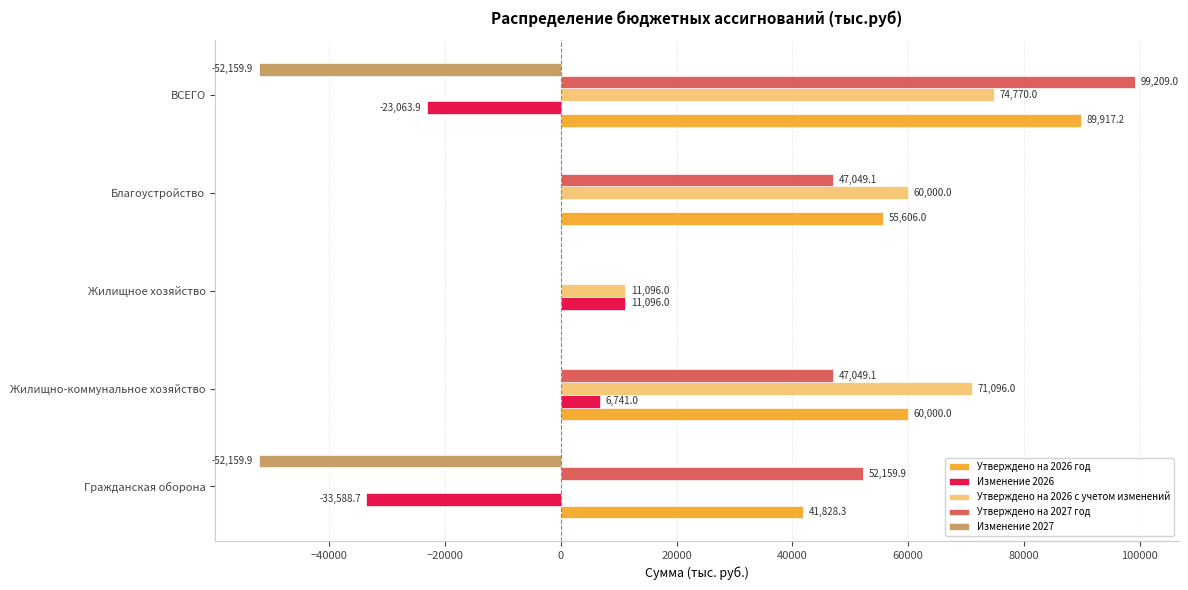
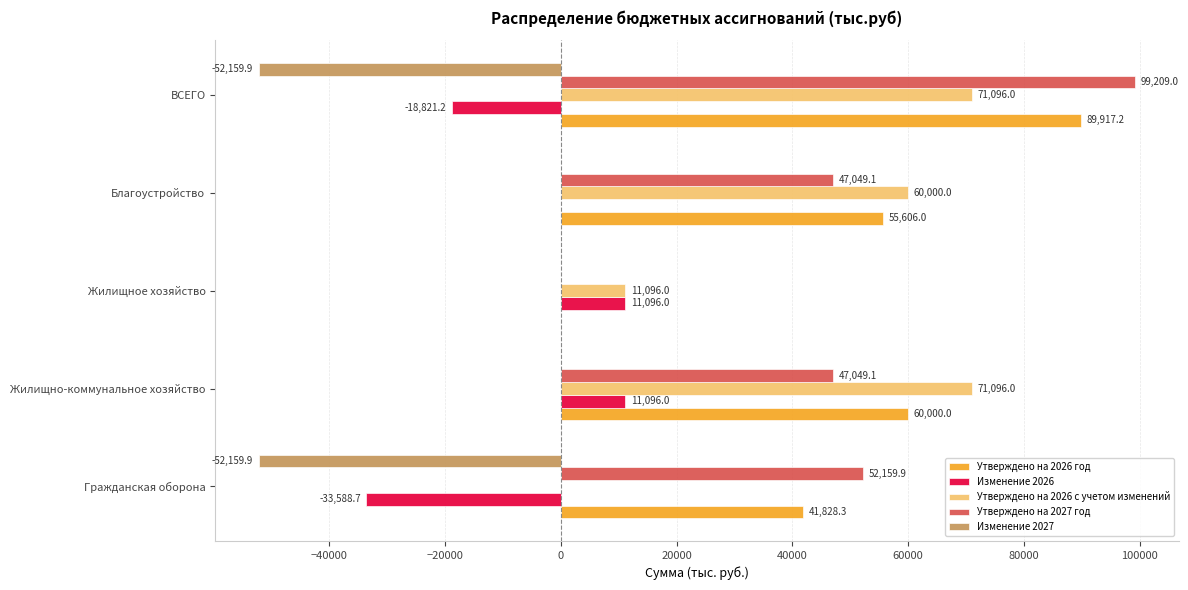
  {
    "Утверждено на 2026 год": {
      "ВСЕГО": "89,917.2",
      "Благоустройство": "55,606.0",
      "Жилищно-коммунальное хозяйство": "60,000.0",
      "Гражданская оборона": "41,828.3"
    },
    "Изменение 2026": {
-     "ВСЕГО": "-23,063.9",
+     "ВСЕГО": "-18,821.2",
      "Жилищное хозяйство": "11,096.0",
-     "Жилищно-коммунальное хозяйство": "6,741.0",
+     "Жилищно-коммунальное хозяйство": "11,096.0",
      "Гражданская оборона": "-33,588.7"
    },
    "Утверждено на 2026 с учетом изменений": {
-     "ВСЕГО": "74,770.0",
+     "ВСЕГО": "71,096.0",
      "Благоустройство": "60,000.0",
      "Жилищное хозяйство": "11,096.0",
      "Жилищно-коммунальное хозяйство": "71,096.0"
    },
    "Утверждено на 2027 год": {
      "ВСЕГО": "99,209.0",
      "Благоустройство": "47,049.1",
      "Жилищно-коммунальное хозяйство": "47,049.1",
      "Гражданская оборона": "52,159.9"
    },
    "Изменение 2027": {
      "ВСЕГО": "-52,159.9",
      "Гражданская оборона": "-52,159.9"
    }
  }
